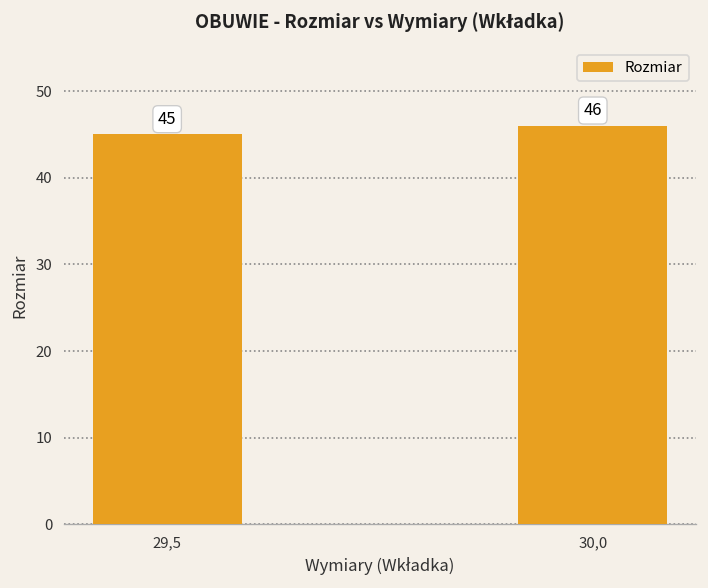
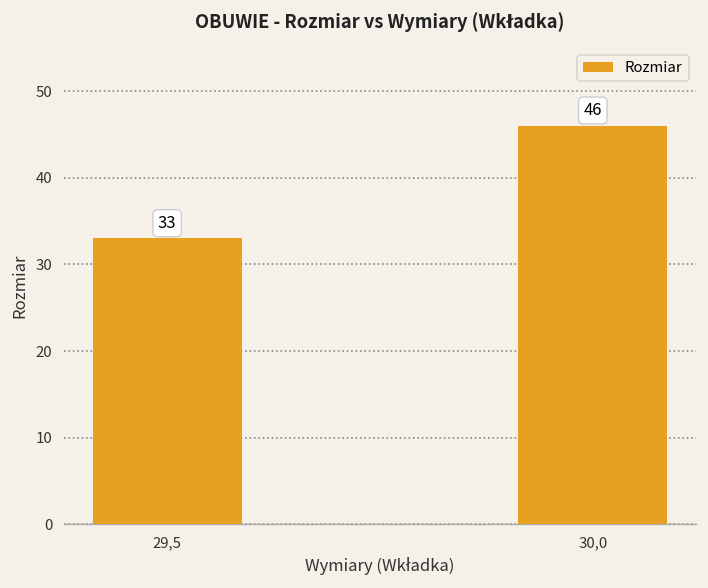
  {
-   "29,5": 45
+   "29,5": 33
  }
